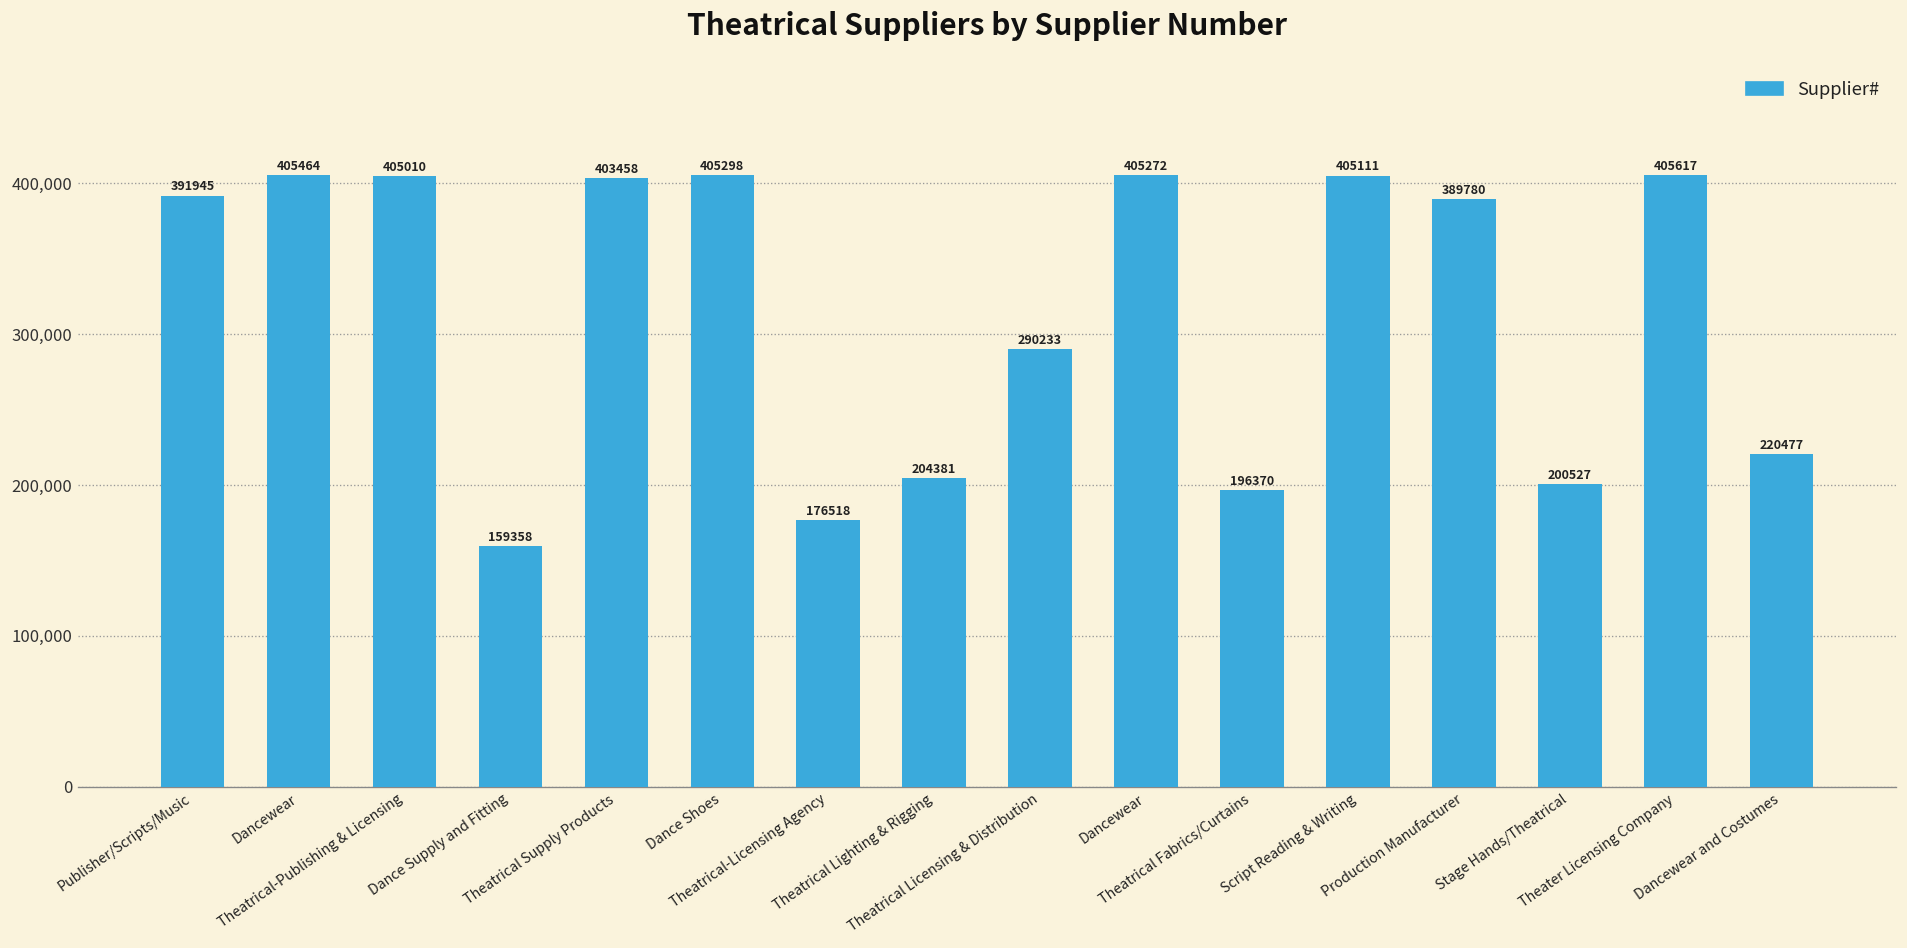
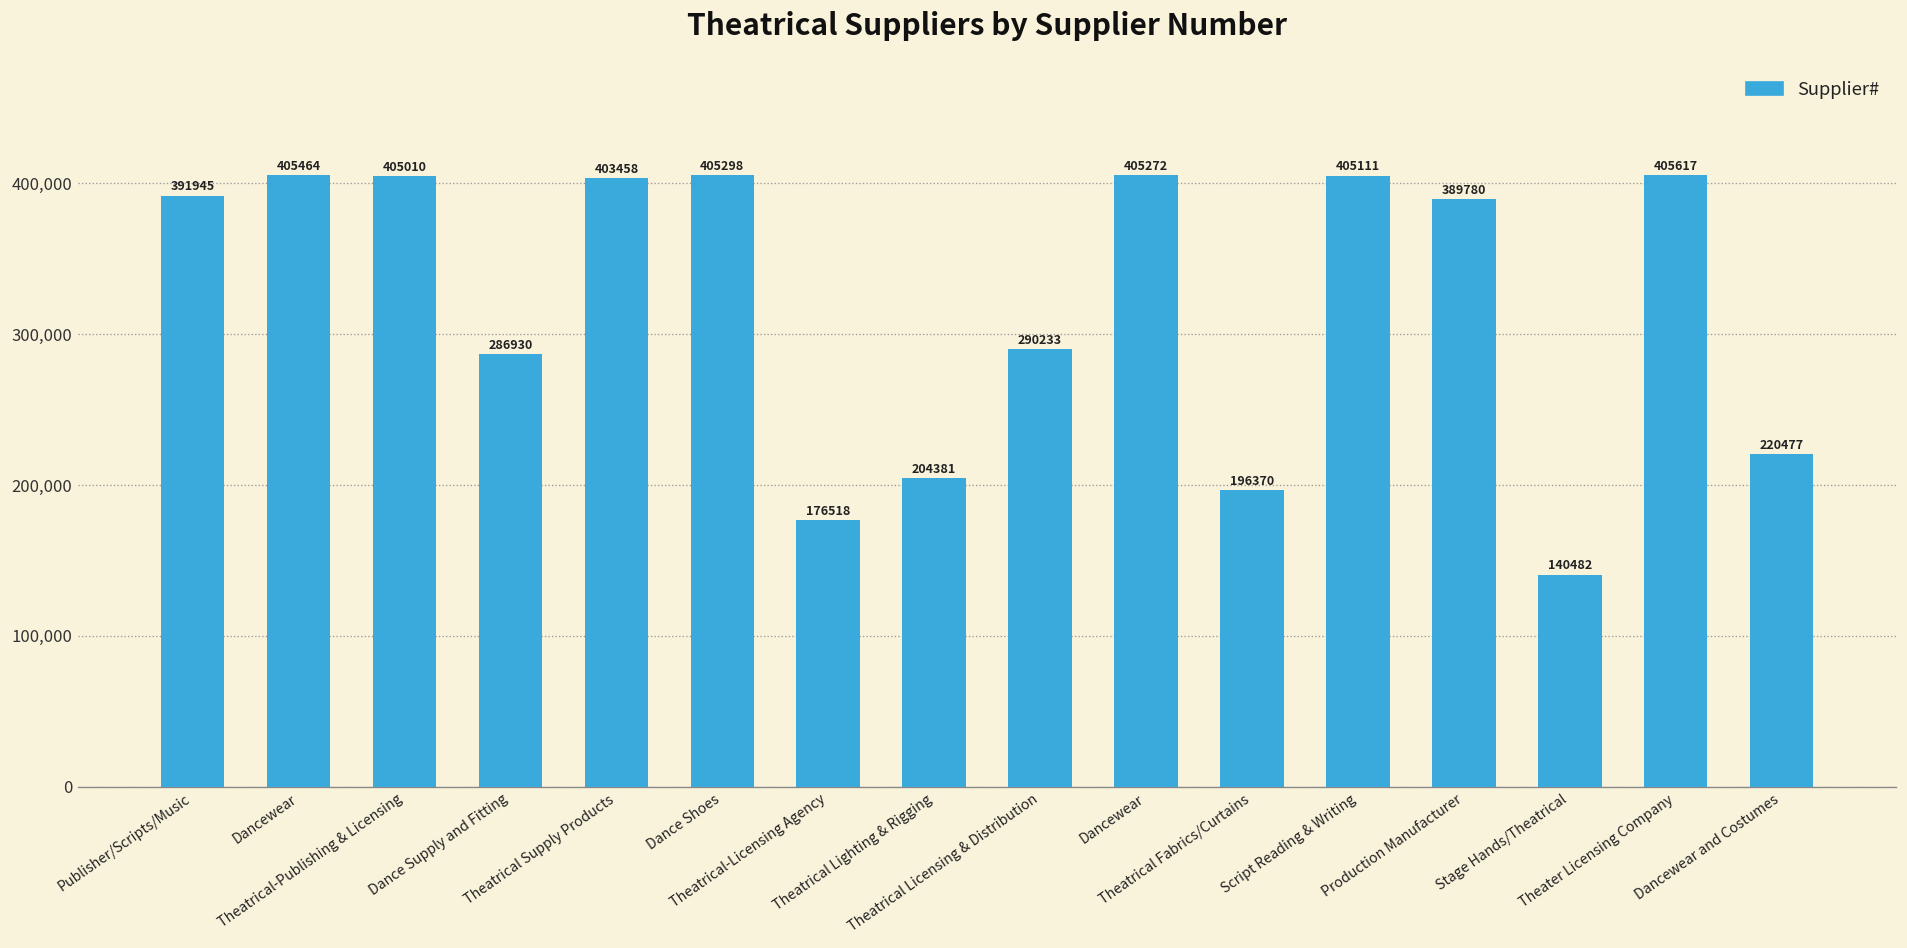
  {
    "Publisher/Scripts/Music": 391945,
    "Theatrical-Publishing & Licensing": 405010,
-   "Dance Supply and Fitting": 159358,
+   "Dance Supply and Fitting": 286930,
    "Theatrical Supply Products": 403458,
    "Dance Shoes": 405298,
    "Theatrical-Licensing Agency": 176518,
    "Theatrical Lighting & Rigging": 204381,
    "Theatrical Licensing & Distribution": 290233,
    "Theatrical Fabrics/Curtains": 196370,
    "Script Reading & Writing": 405111,
    "Production Manufacturer": 389780,
-   "Stage Hands/Theatrical": 200527,
+   "Stage Hands/Theatrical": 140482,
    "Theater Licensing Company": 405617,
    "Dancewear and Costumes": 220477
  }
